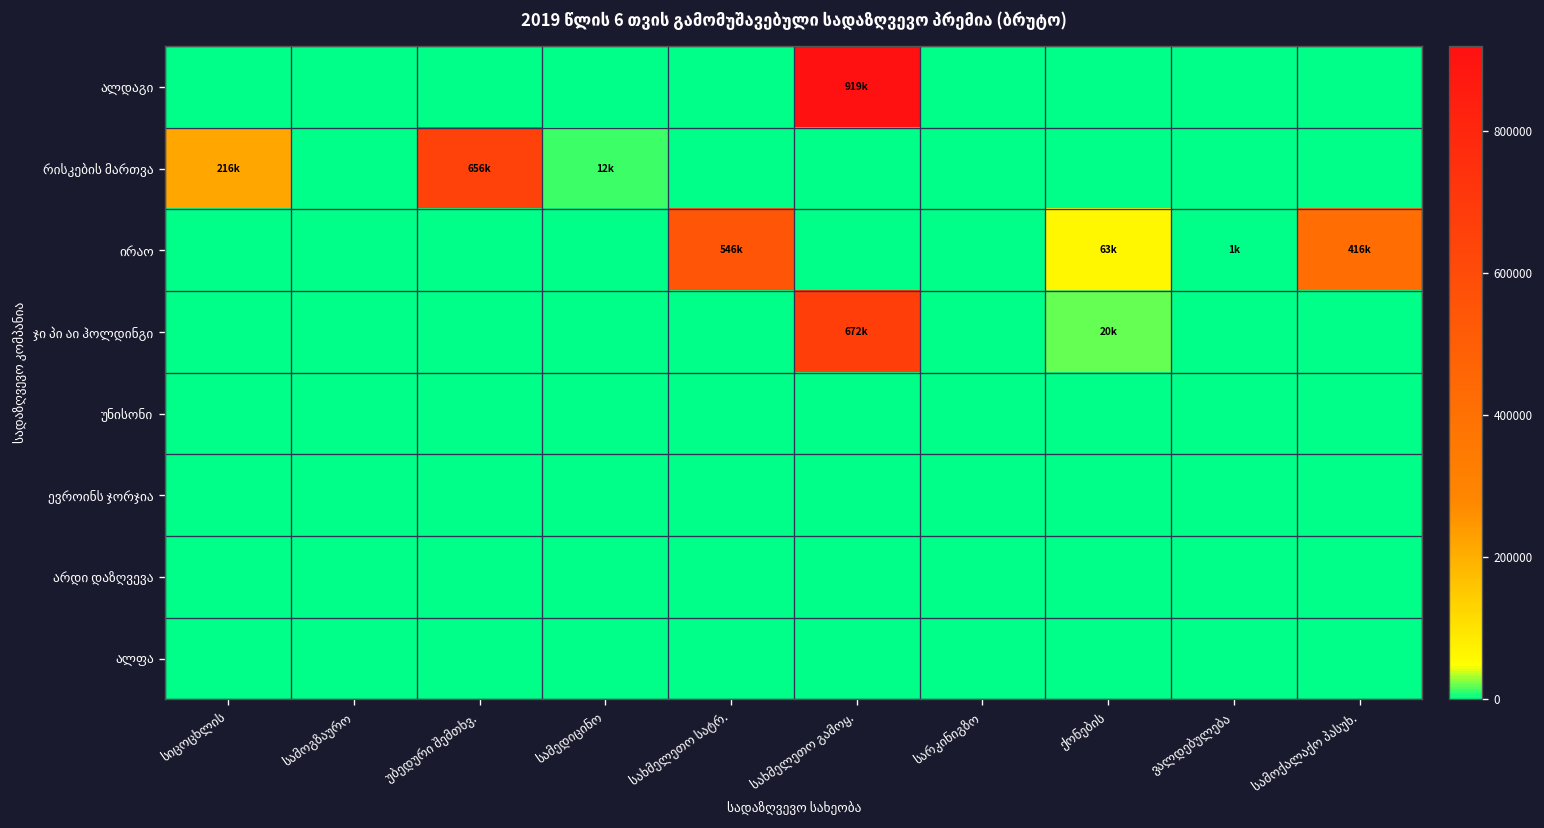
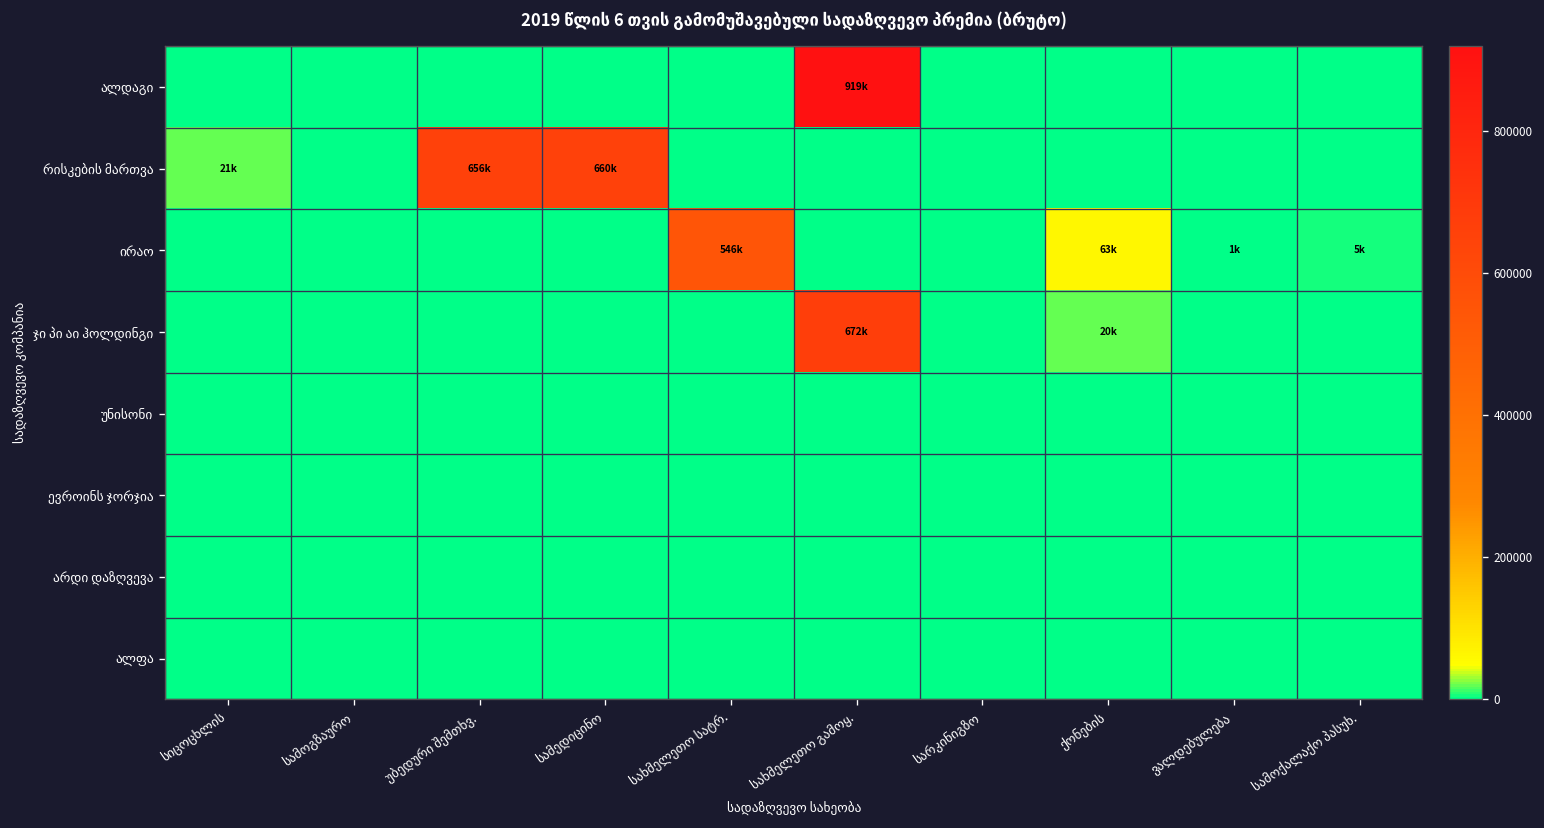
  {
    "ალდაგი": {
      "სახმელეთო გამოყ.": "919k"
    },
    "რისკების მართვა": {
-     "სიცოცხლის": "216k",
+     "სიცოცხლის": "21k",
      "უბედური შემთხვ.": "656k",
-     "სამედიცინო": "12k"
+     "სამედიცინო": "660k"
    },
    "ირაო": {
      "სახმელეთო სატრ.": "546k",
      "ქონების": "63k",
      "ვალდებულება": "1k",
-     "სამოქალაქო პასუხ.": "416k"
+     "სამოქალაქო პასუხ.": "5k"
    },
    "ჯი პი აი ჰოლდინგი": {
      "სახმელეთო გამოყ.": "672k",
      "ქონების": "20k"
    }
  }
